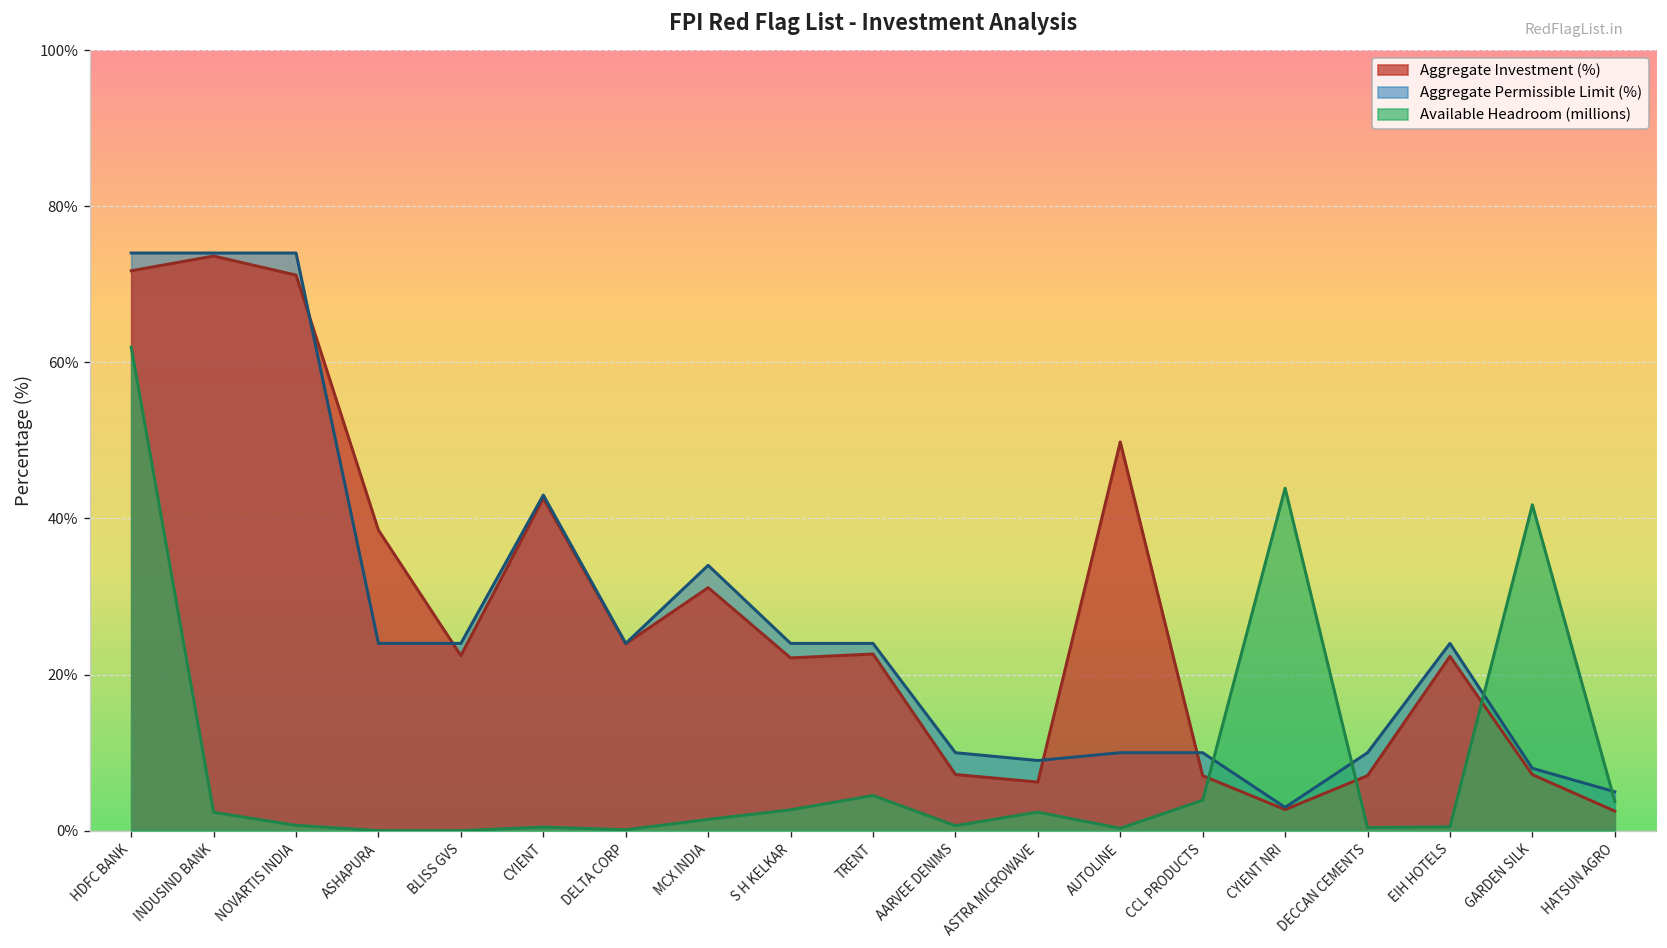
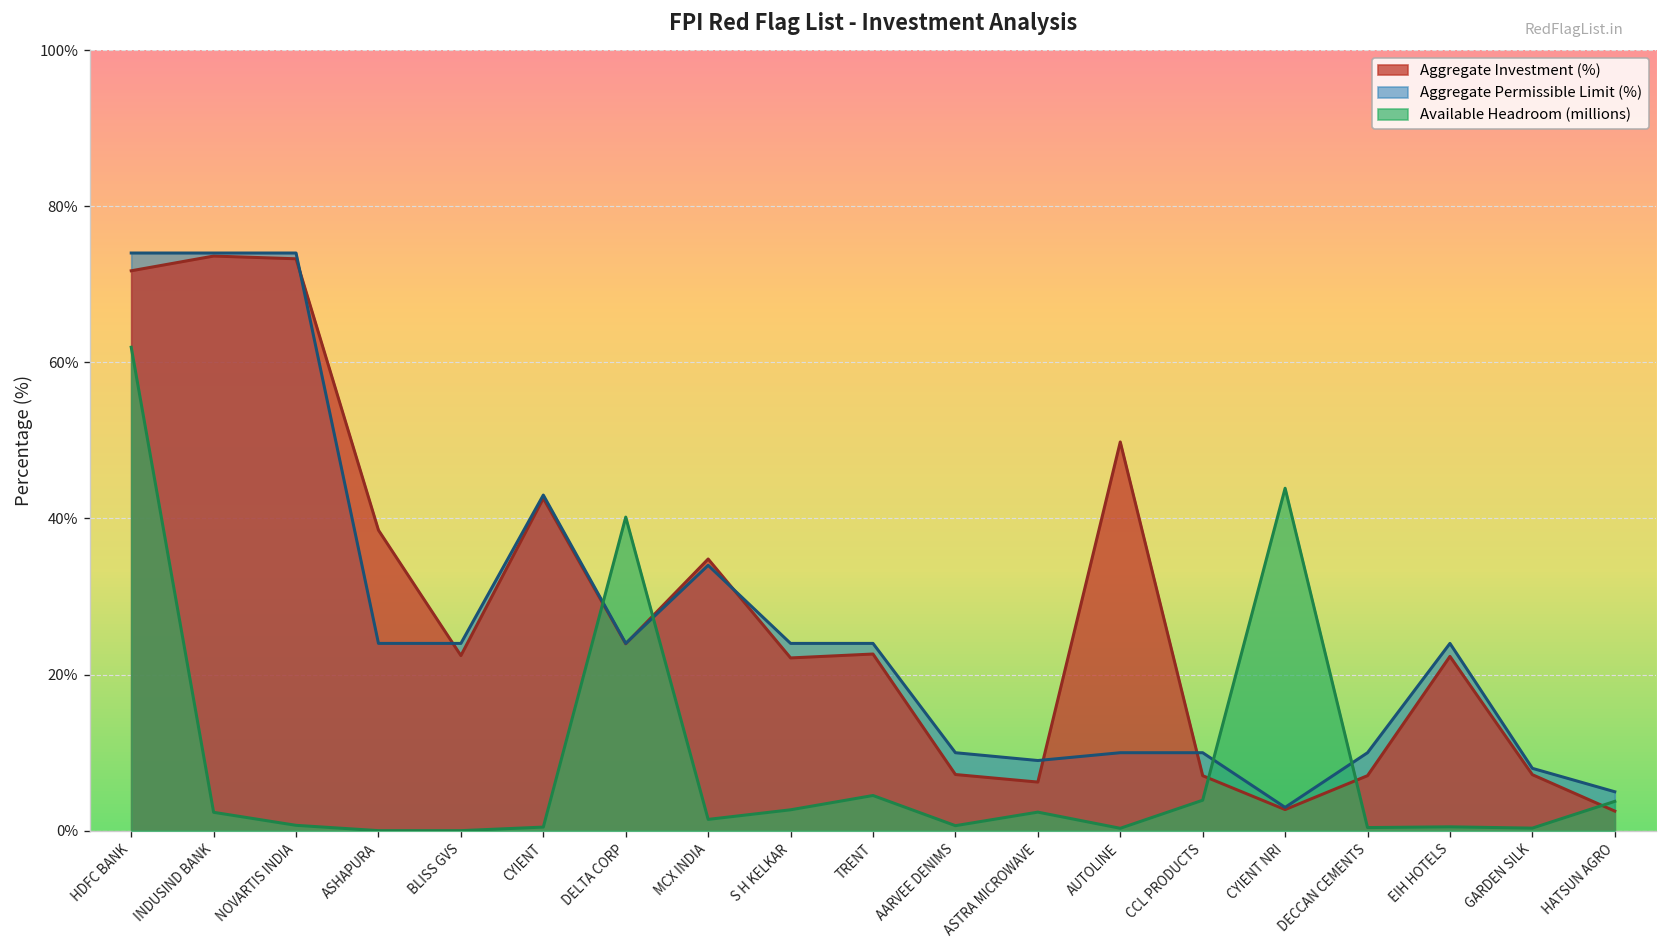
  {
    "Aggregate Investment (%)": {
      "HDFC BANK": "72%",
      "INDUSIND BANK": "74%",
-     "NOVARTIS INDIA": "71%",
+     "NOVARTIS INDIA": "73%",
      "ASHAPURA": "39%",
      "BLISS GVS": "22%",
      "CYIENT": "43%",
-     "MCX INDIA": "31%",
+     "MCX INDIA": "35%",
      "S H KELKAR": "22%",
      "TRENT": "23%",
      "AARVEE DENIMS": "7%",
      "ASTRA MICROWAVE": "6%",
      "AUTOLINE": "50%",
      "CCL PRODUCTS": "7%",
      "DECCAN CEMENTS": "7%",
      "EIH HOTELS": "22%",
      "GARDEN SILK": "7%",
      "HATSUN AGRO": "3%"
    },
    "Aggregate Permissible Limit (%)": {
      "HDFC BANK": "74%",
      "INDUSIND BANK": "74%",
      "NOVARTIS INDIA": "74%",
      "ASHAPURA": "24%",
      "BLISS GVS": "24%",
      "CYIENT": "43%",
      "MCX INDIA": "34%",
      "S H KELKAR": "24%",
      "TRENT": "24%",
      "AARVEE DENIMS": "10%",
      "ASTRA MICROWAVE": "9%",
      "AUTOLINE": "10%",
      "CCL PRODUCTS": "10%",
      "DECCAN CEMENTS": "10%",
      "EIH HOTELS": "24%",
      "GARDEN SILK": "8%",
      "HATSUN AGRO": "5%"
    },
    "Available Headroom (millions)": {
      "HDFC BANK": "62%",
      "INDUSIND BANK": "2%",
      "NOVARTIS INDIA": "1%",
      "ASHAPURA": "0%",
      "BLISS GVS": "0%",
      "CYIENT": "0%",
-     "DELTA CORP": "0%",
+     "DELTA CORP": "40%",
      "MCX INDIA": "1%",
      "S H KELKAR": "3%",
      "TRENT": "5%",
      "AARVEE DENIMS": "1%",
      "ASTRA MICROWAVE": "2%",
      "AUTOLINE": "0%",
      "CCL PRODUCTS": "4%",
      "CYIENT NRI": "44%",
      "DECCAN CEMENTS": "0%",
      "EIH HOTELS": "1%",
-     "GARDEN SILK": "42%",
+     "GARDEN SILK": "0%",
      "HATSUN AGRO": "4%"
    }
  }
